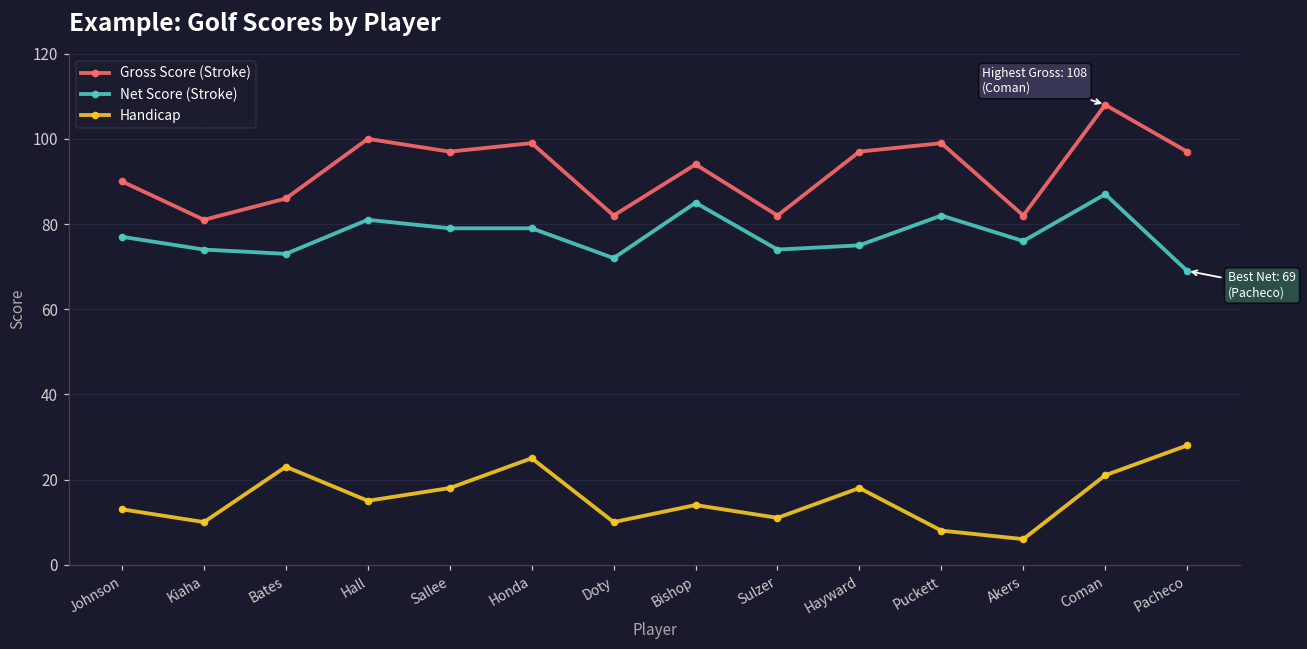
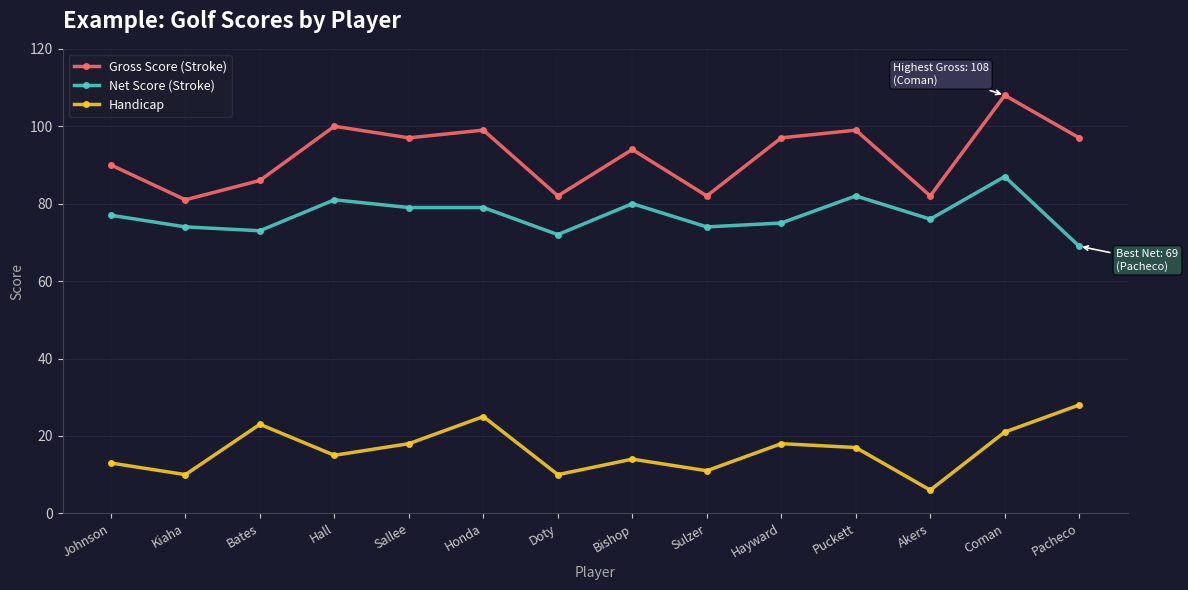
  {
    "Gross Score (Stroke)": {
      "Johnson": 90,
      "Kiaha": 81,
      "Bates": 86,
      "Hall": 100,
      "Sallee": 97,
      "Honda": 99,
      "Doty": 82,
      "Bishop": 94,
      "Sulzer": 82,
      "Hayward": 97,
      "Puckett": 99,
      "Akers": 82,
      "Pacheco": 97
    },
    "Net Score (Stroke)": {
      "Johnson": 77,
      "Kiaha": 74,
      "Bates": 73,
      "Hall": 81,
      "Sallee": 79,
      "Honda": 79,
      "Doty": 72,
-     "Bishop": 85,
+     "Bishop": 80,
      "Sulzer": 74,
      "Hayward": 75,
      "Puckett": 82,
      "Akers": 76,
      "Coman": 87
    },
    "Handicap": {
      "Johnson": 13,
      "Kiaha": 10,
      "Bates": 23,
      "Hall": 15,
      "Sallee": 18,
      "Honda": 25,
      "Doty": 10,
      "Bishop": 14,
      "Sulzer": 11,
      "Hayward": 18,
-     "Puckett": 8,
+     "Puckett": 17,
      "Akers": 6,
      "Coman": 21,
      "Pacheco": 28
    }
  }
